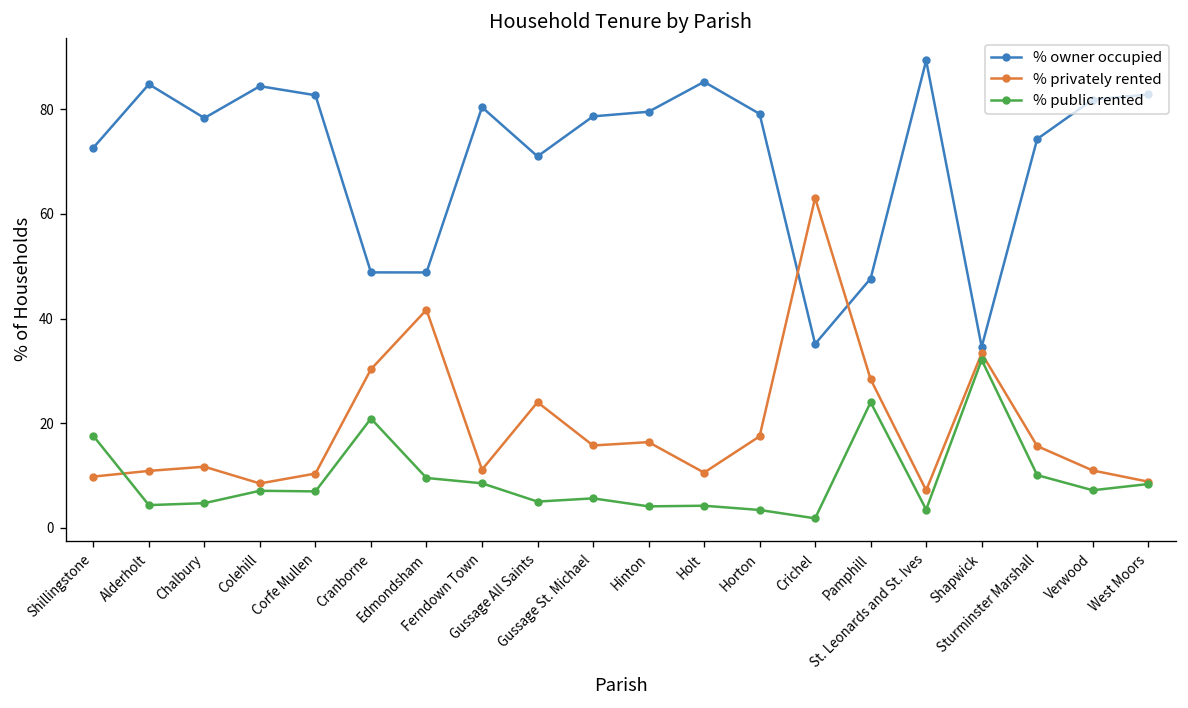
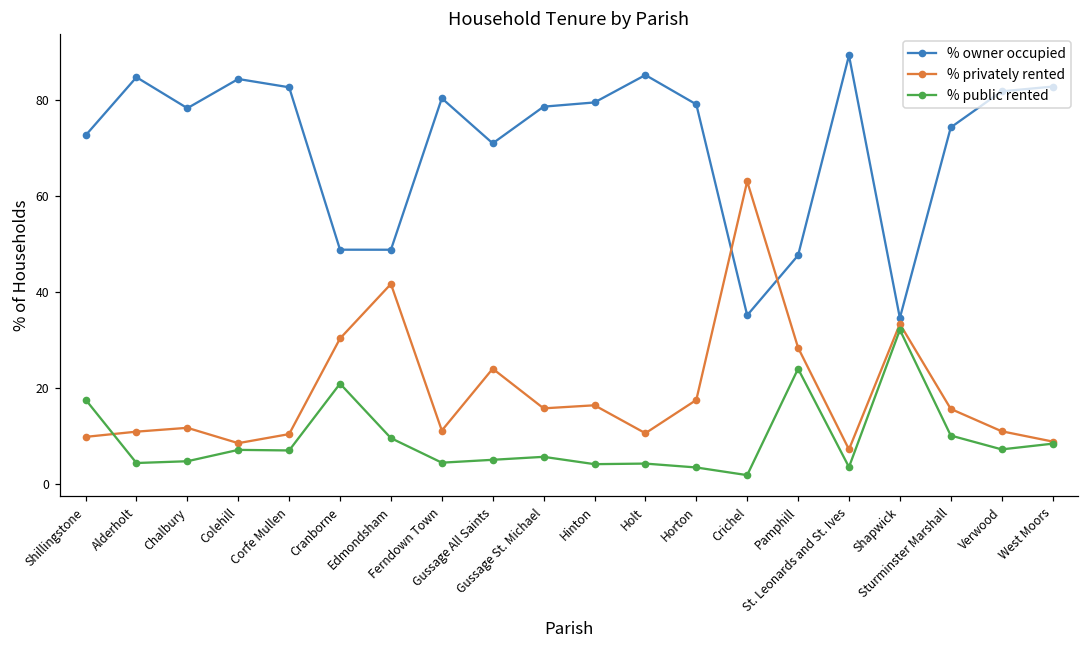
  {
    "% owner occupied": {
      "Shillingstone": 73,
      "Alderholt": 85,
      "Chalbury": 78,
      "Colehill": 84,
      "Corfe Mullen": 83,
      "Cranborne": 49,
      "Edmondsham": 49,
      "Ferndown Town": 80,
      "Gussage All Saints": 71,
      "Gussage St. Michael": 79,
      "Hinton": 80,
      "Holt": 85,
      "Horton": 79,
      "Crichel": 35,
      "Pamphill": 48,
      "St. Leonards and St. Ives": 89,
      "Shapwick": 35,
      "Sturminster Marshall": 74
    },
    "% privately rented": {
      "Shillingstone": 10,
      "Alderholt": 11,
      "Chalbury": 12,
      "Colehill": 8,
      "Corfe Mullen": 10,
      "Cranborne": 30,
      "Edmondsham": 42,
      "Ferndown Town": 11,
      "Gussage All Saints": 24,
      "Gussage St. Michael": 16,
      "Hinton": 16,
      "Holt": 11,
      "Horton": 17,
      "Crichel": 63,
      "Pamphill": 28,
      "St. Leonards and St. Ives": 7,
      "Shapwick": 33,
      "Sturminster Marshall": 16,
      "Verwood": 11
    },
    "% public rented": {
      "Shillingstone": 18,
      "Alderholt": 4,
      "Chalbury": 5,
      "Colehill": 7,
      "Corfe Mullen": 7,
      "Cranborne": 21,
      "Edmondsham": 10,
-     "Ferndown Town": 9,
+     "Ferndown Town": 4,
      "Gussage All Saints": 5,
      "Gussage St. Michael": 6,
      "Hinton": 4,
      "Holt": 4,
      "Horton": 3,
      "Crichel": 2,
      "Pamphill": 24,
      "St. Leonards and St. Ives": 3,
      "Shapwick": 32,
      "Sturminster Marshall": 10,
      "Verwood": 7
    }
  }
